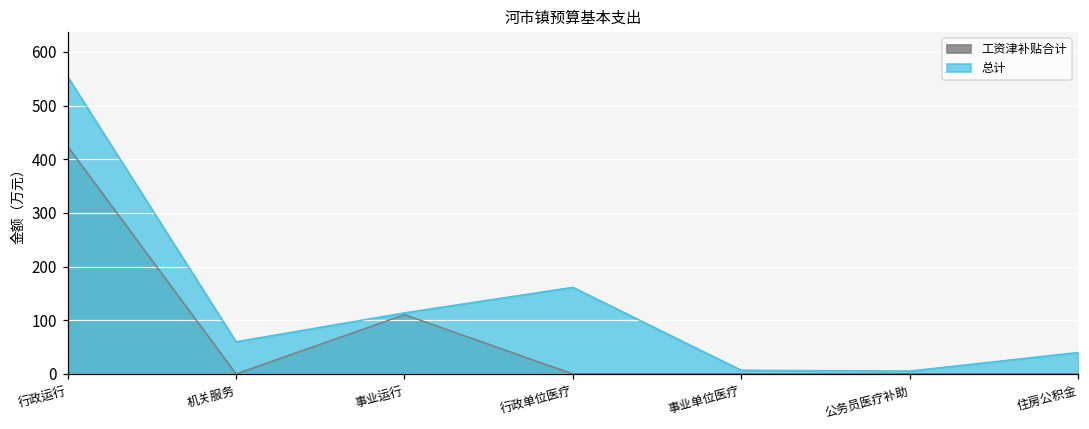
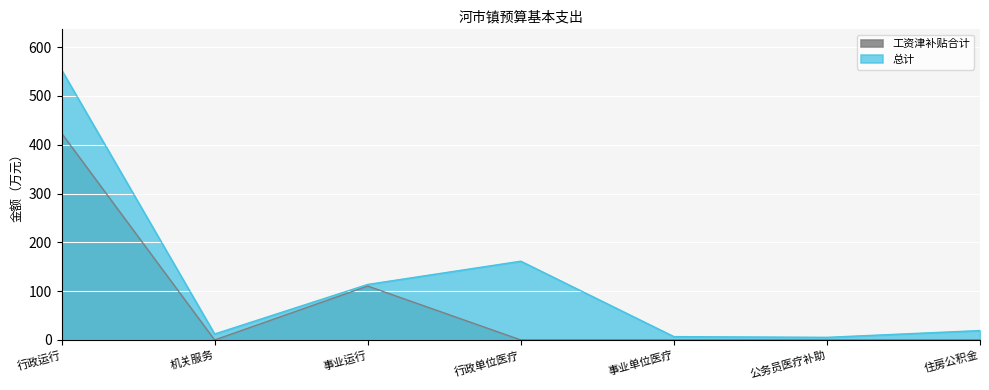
  {
    "工资津补贴合计": {
      "行政运行": 420,
      "机关服务": 0,
      "行政单位医疗": 0,
      "事业单位医疗": 0,
      "公务员医疗补助": 0,
      "住房公积金": 0
    },
    "总计": {
      "行政运行": 550,
-     "机关服务": 60,
+     "机关服务": 10,
      "行政单位医疗": 160,
      "事业单位医疗": 10,
      "公务员医疗补助": 10,
-     "住房公积金": 40
+     "住房公积金": 20
    }
  }
